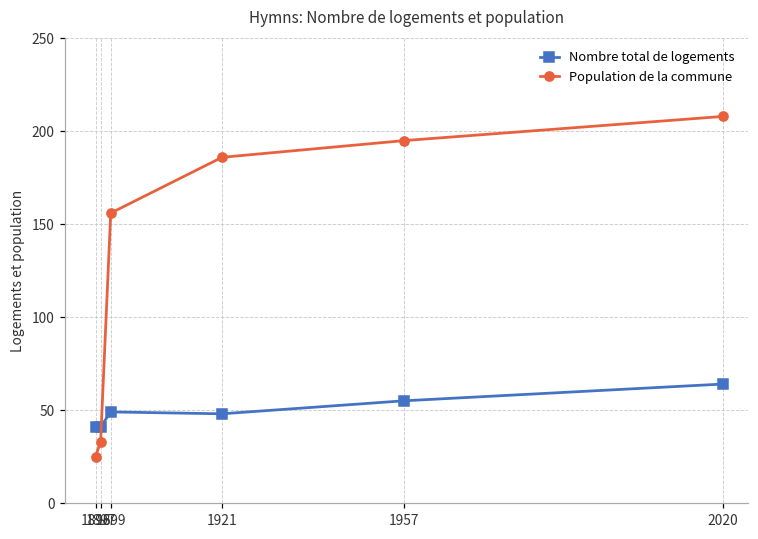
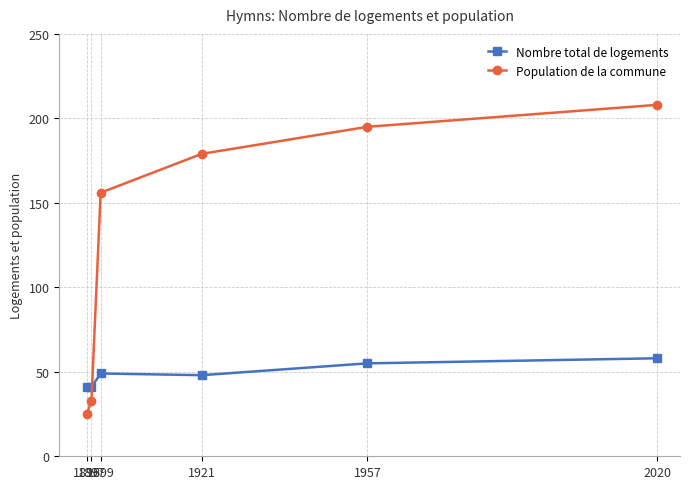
  {
    "Nombre total de logements": {
      "1921": 48,
      "1957": 55,
-     "2020": 64
+     "2020": 58
    },
    "Population de la commune": {
-     "1921": 186,
+     "1921": 179,
      "1957": 195,
      "2020": 208
    }
  }
